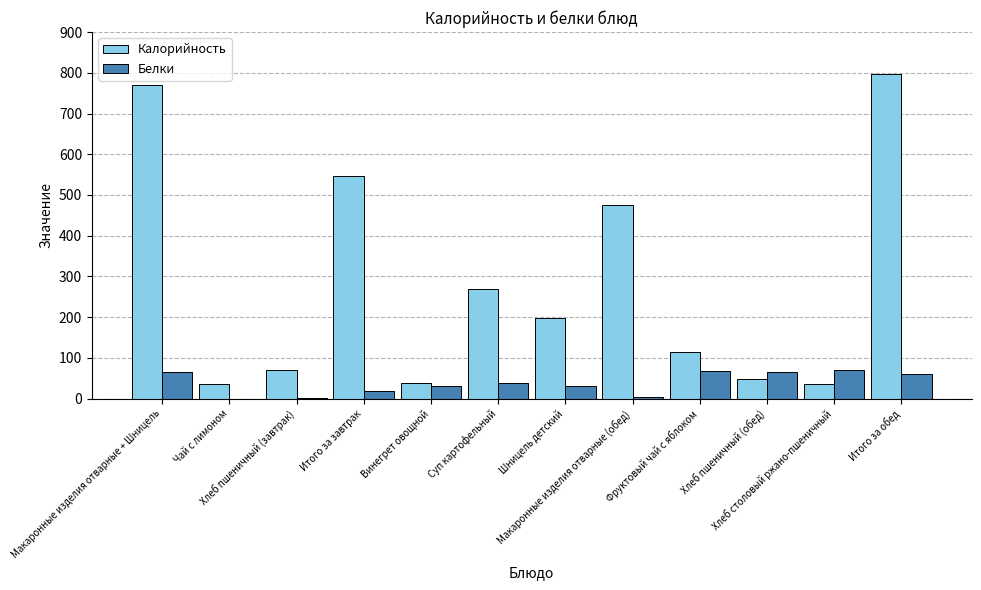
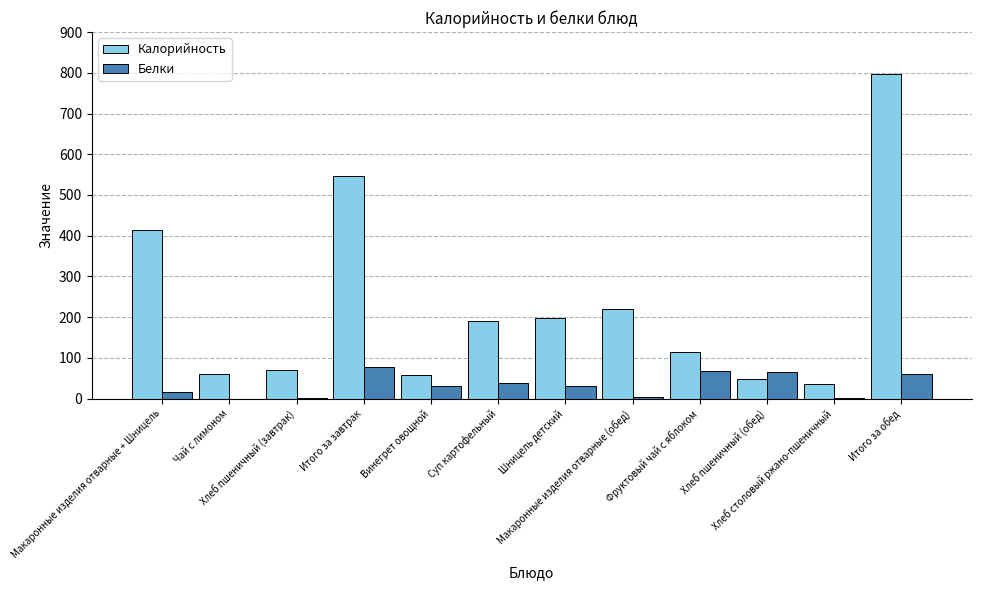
  {
    "Калорийность": {
-     "Макаронные изделия отварные + Шницель": 770,
-     "Чай с лимоном": 40,
+     "Макаронные изделия отварные + Шницель": 410,
+     "Чай с лимоном": 60,
      "Хлеб пшеничный (завтрак)": 70,
      "Итого за завтрак": 550,
-     "Винегрет овощной": 40,
-     "Суп картофельный": 270,
+     "Винегрет овощной": 60,
+     "Суп картофельный": 190,
      "Шницель детский": 200,
-     "Макаронные изделия отварные (обед)": 470,
+     "Макаронные изделия отварные (обед)": 220,
      "Фруктовый чай с яблоком": 110,
      "Хлеб пшеничный (обед)": 50,
      "Хлеб столовый ржано-пшеничный": 40,
      "Итого за обед": 800
    },
    "Белки": {
-     "Макаронные изделия отварные + Шницель": 70,
-     "Итого за завтрак": 20,
+     "Макаронные изделия отварные + Шницель": 20,
+     "Итого за завтрак": 80,
      "Винегрет овощной": 30,
      "Суп картофельный": 40,
      "Шницель детский": 30,
      "Фруктовый чай с яблоком": 70,
      "Хлеб пшеничный (обед)": 70,
-     "Хлеб столовый ржано-пшеничный": 70,
+     "Хлеб столовый ржано-пшеничный": 0,
      "Итого за обед": 60
    }
  }
